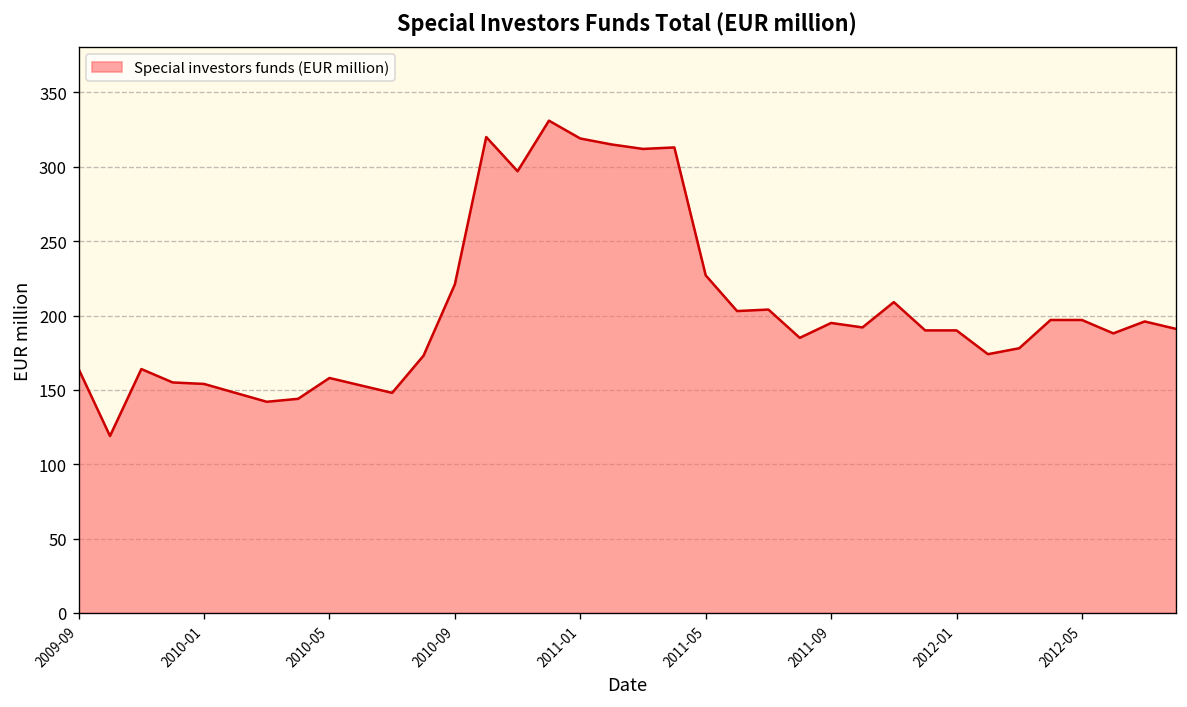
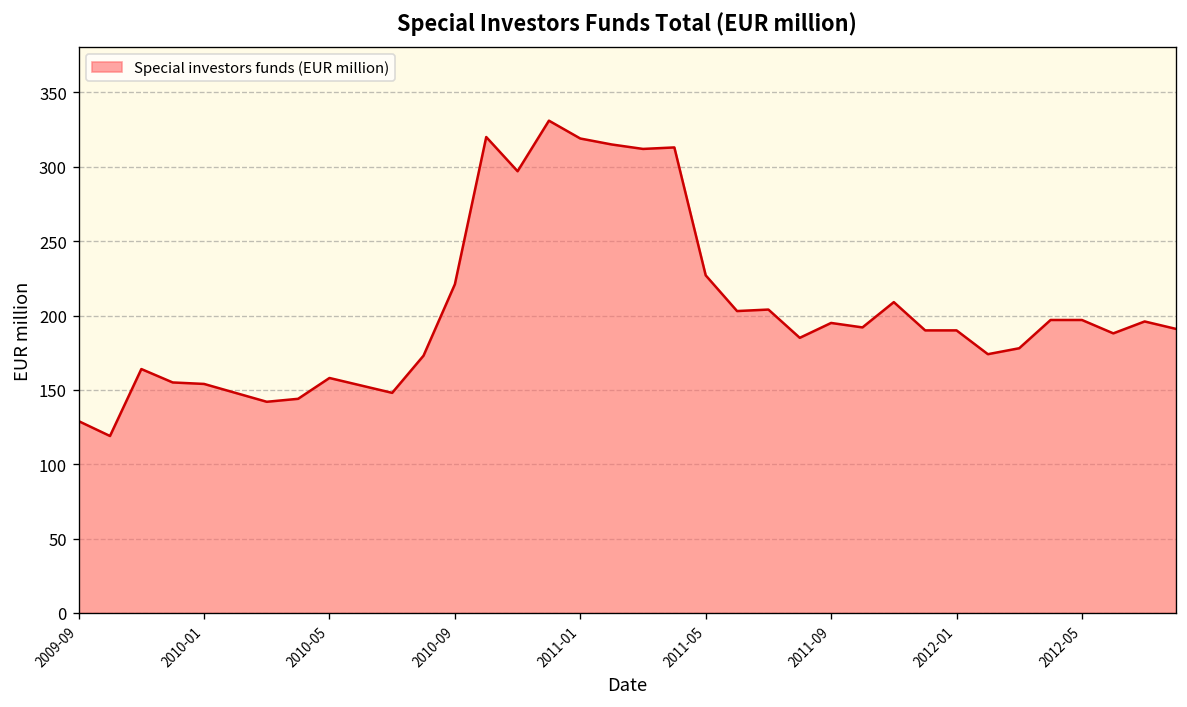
  {
-   "2009-09": 164,
+   "2009-09": 129,
    "2010-01": 154,
    "2010-05": 158,
    "2010-09": 221,
    "2011-01": 319,
    "2011-05": 227,
    "2011-09": 195,
    "2012-01": 190,
    "2012-05": 197
  }
